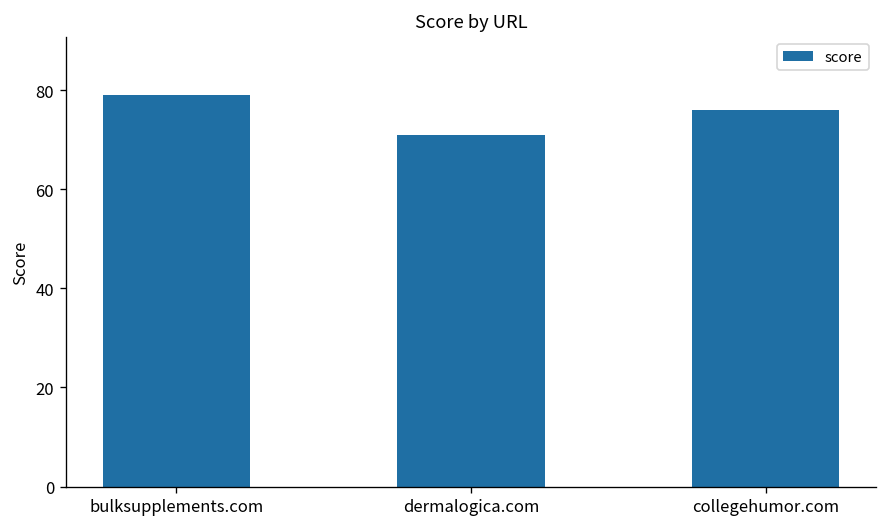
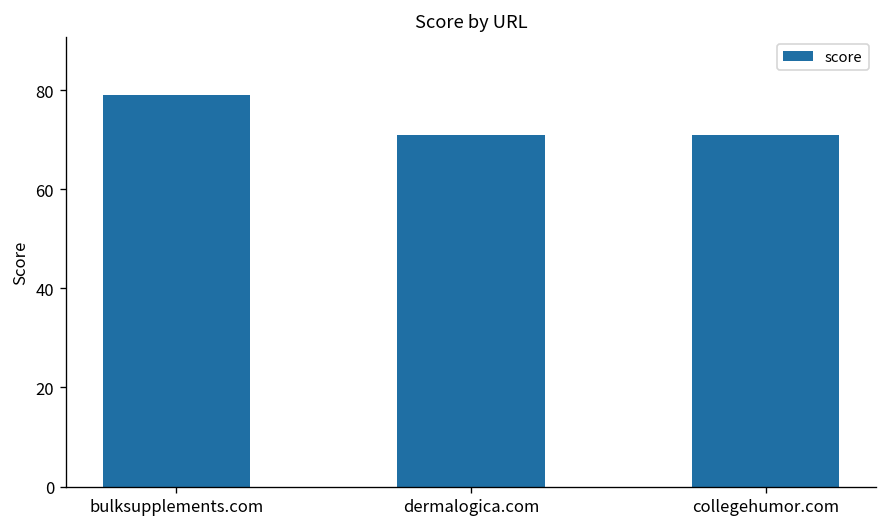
  {
    "bulksupplements.com": 79,
    "dermalogica.com": 71,
-   "collegehumor.com": 76
+   "collegehumor.com": 71
  }
